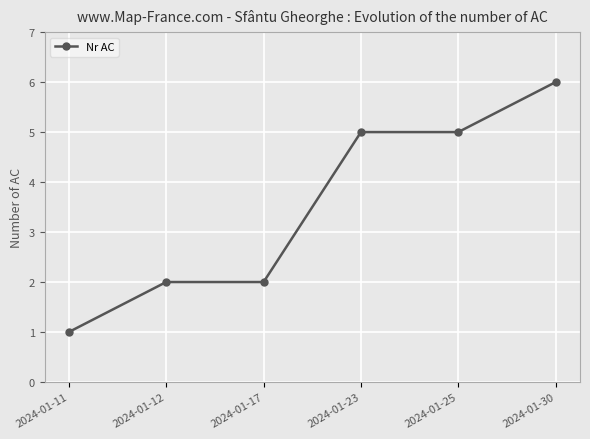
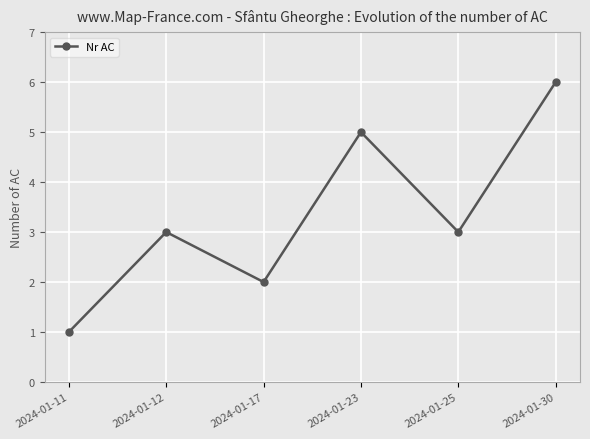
  {
    "2024-01-11": 1,
-   "2024-01-12": 2,
+   "2024-01-12": 3,
    "2024-01-17": 2,
    "2024-01-23": 5,
-   "2024-01-25": 5,
+   "2024-01-25": 3,
    "2024-01-30": 6
  }
